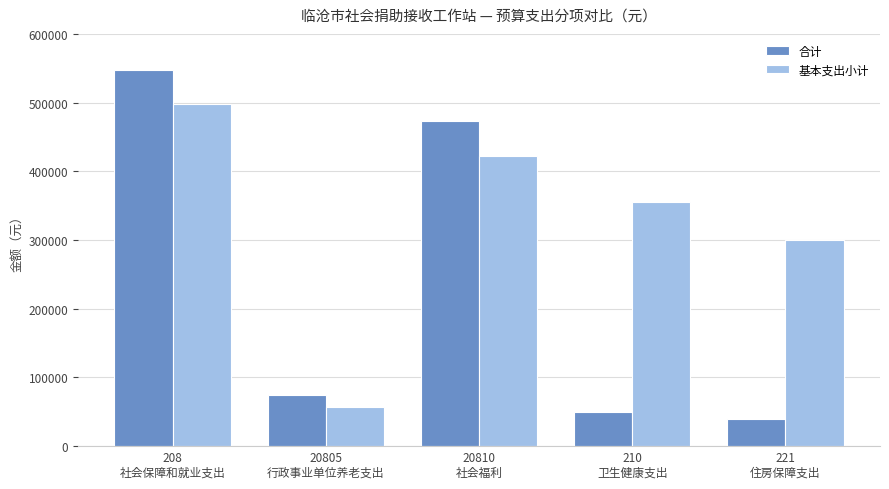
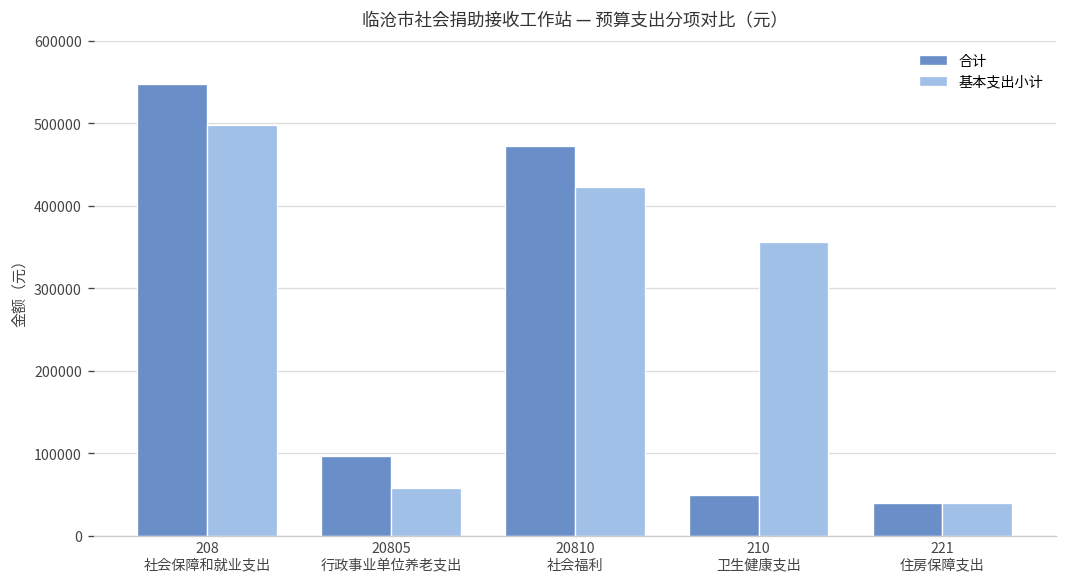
  {
    "合计": {
      "208 社会保障和就业支出": 550000,
-     "20805 行政事业单位养老支出": 70000,
+     "20805 行政事业单位养老支出": 100000,
      "20810 社会福利": 470000,
      "210 卫生健康支出": 50000,
      "221 住房保障支出": 40000
    },
    "基本支出小计": {
      "208 社会保障和就业支出": 500000,
      "20805 行政事业单位养老支出": 60000,
      "20810 社会福利": 420000,
      "210 卫生健康支出": 360000,
-     "221 住房保障支出": 300000
+     "221 住房保障支出": 40000
    }
  }
